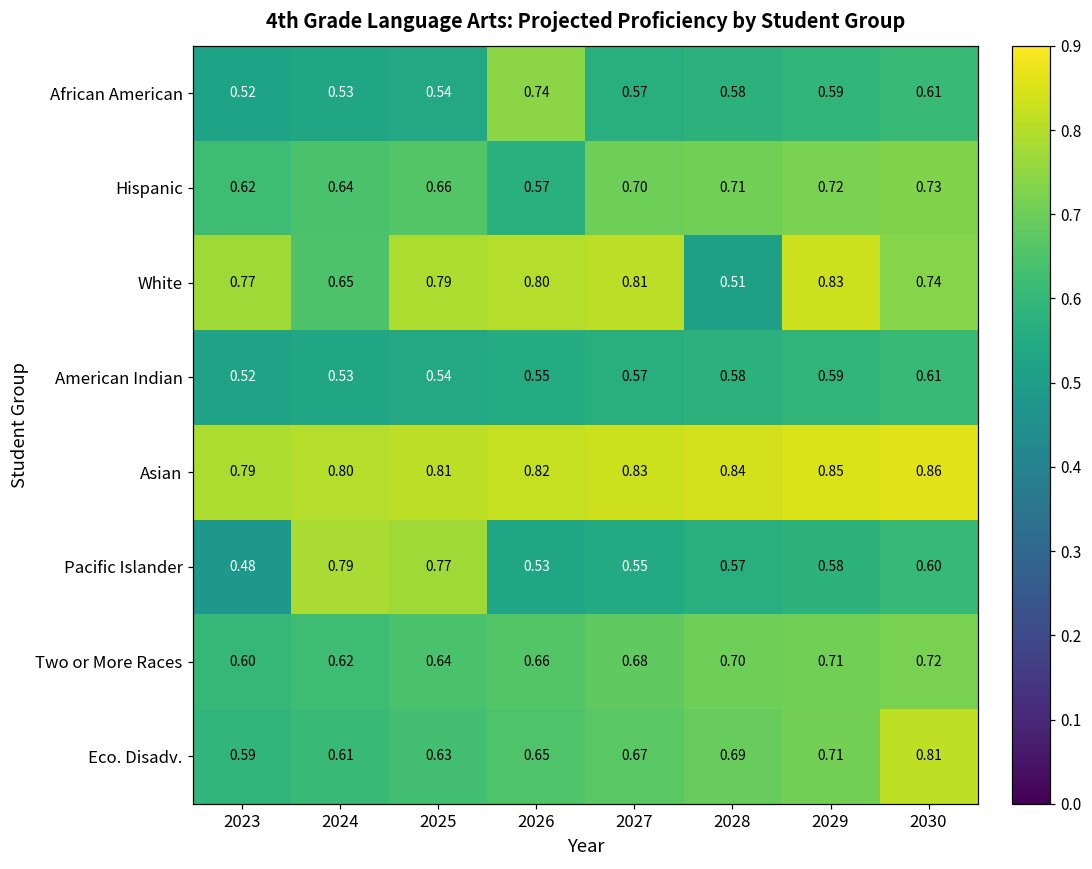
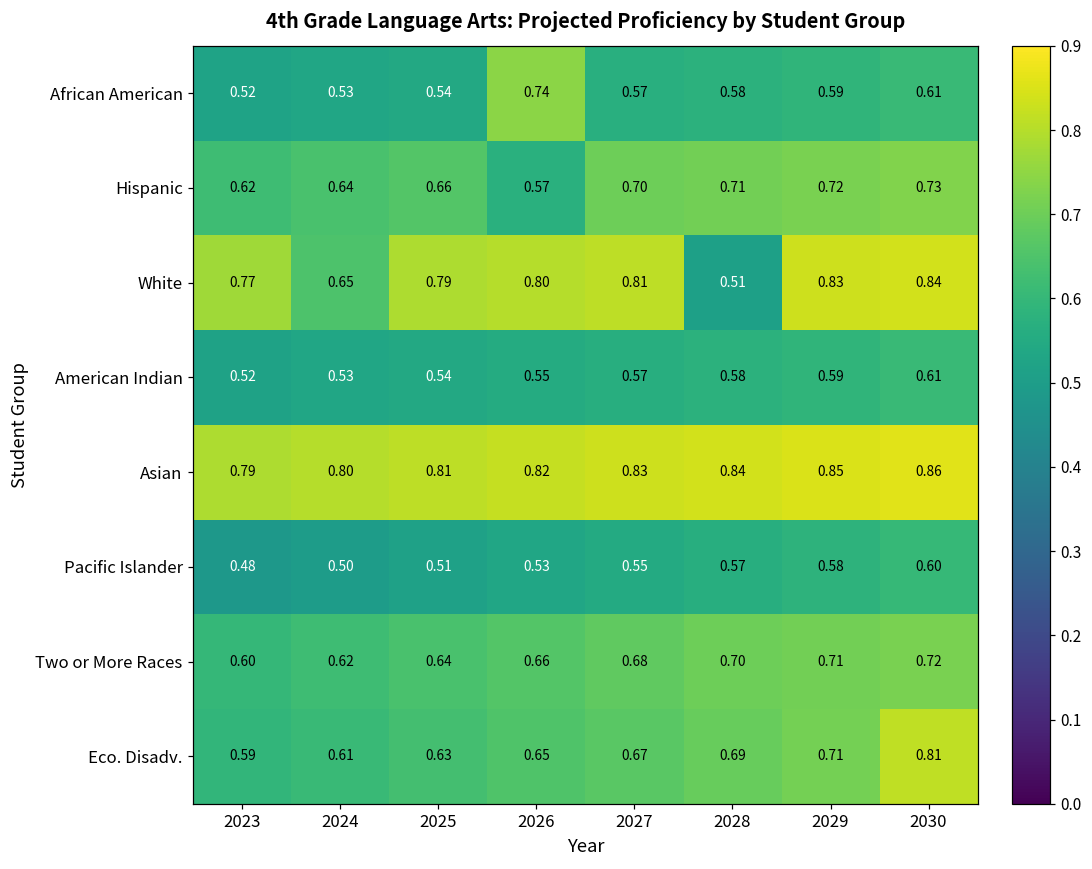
  {
    "African American": {
      "2023": 0.52,
      "2024": 0.53,
      "2025": 0.54,
      "2026": 0.74,
      "2027": 0.57,
      "2028": 0.58,
      "2029": 0.59,
      "2030": 0.61
    },
    "Hispanic": {
      "2023": 0.62,
      "2024": 0.64,
      "2025": 0.66,
      "2026": 0.57,
      "2027": 0.70,
      "2028": 0.71,
      "2029": 0.72,
      "2030": 0.73
    },
    "White": {
      "2023": 0.77,
      "2024": 0.65,
      "2025": 0.79,
      "2026": 0.80,
      "2027": 0.81,
      "2028": 0.51,
      "2029": 0.83,
-     "2030": 0.74
+     "2030": 0.84
    },
    "American Indian": {
      "2023": 0.52,
      "2024": 0.53,
      "2025": 0.54,
      "2026": 0.55,
      "2027": 0.57,
      "2028": 0.58,
      "2029": 0.59,
      "2030": 0.61
    },
    "Asian": {
      "2023": 0.79,
      "2024": 0.80,
      "2025": 0.81,
      "2026": 0.82,
      "2027": 0.83,
      "2028": 0.84,
      "2029": 0.85,
      "2030": 0.86
    },
    "Pacific Islander": {
      "2023": 0.48,
-     "2024": 0.79,
-     "2025": 0.77,
+     "2024": 0.50,
+     "2025": 0.51,
      "2026": 0.53,
      "2027": 0.55,
      "2028": 0.57,
      "2029": 0.58,
      "2030": 0.60
    },
    "Two or More Races": {
      "2023": 0.60,
      "2024": 0.62,
      "2025": 0.64,
      "2026": 0.66,
      "2027": 0.68,
      "2028": 0.70,
      "2029": 0.71,
      "2030": 0.72
    },
    "Eco. Disadv.": {
      "2023": 0.59,
      "2024": 0.61,
      "2025": 0.63,
      "2026": 0.65,
      "2027": 0.67,
      "2028": 0.69,
      "2029": 0.71,
      "2030": 0.81
    }
  }
